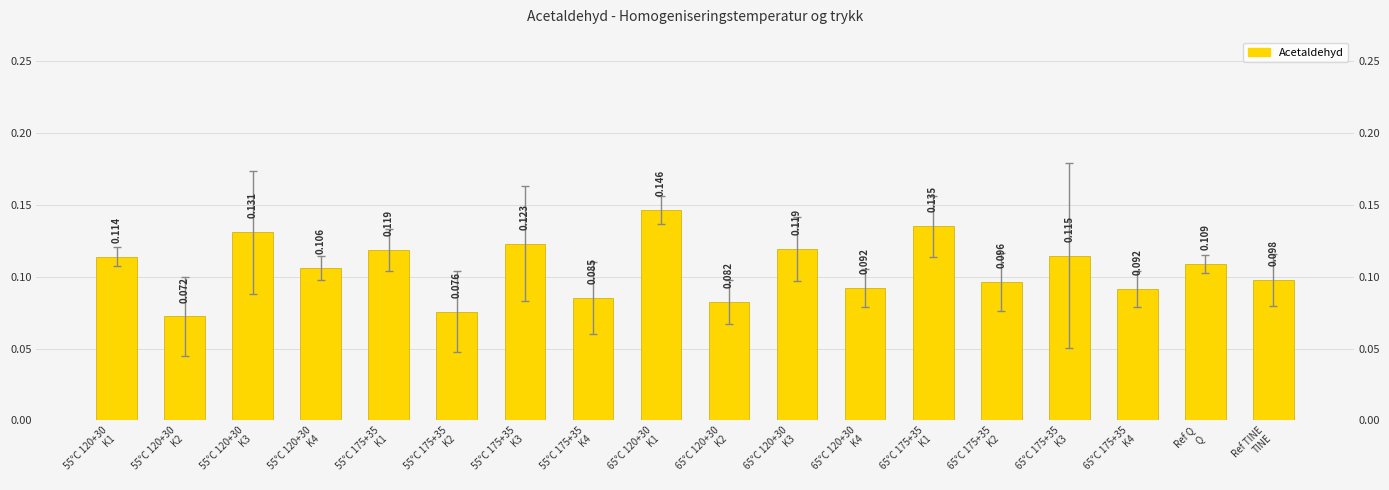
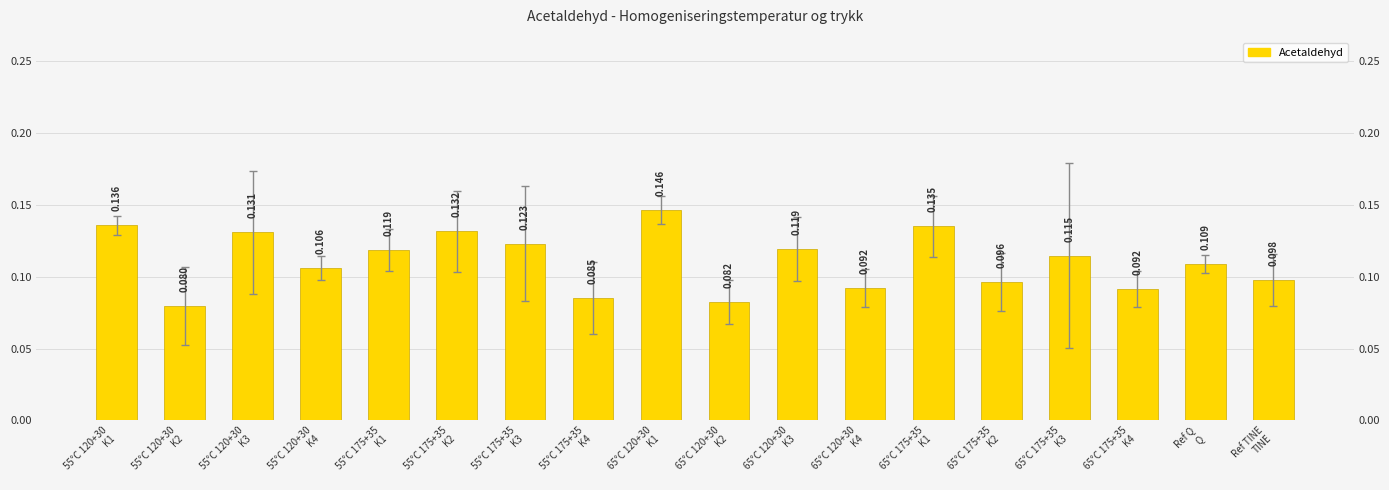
  {
    "Acetaldehyd": {
-     "55°C 120+30 K1": 0.114,
-     "55°C 120+30 K2": 0.072,
+     "55°C 120+30 K1": 0.136,
+     "55°C 120+30 K2": 0.080,
      "55°C 120+30 K3": 0.131,
-     "55°C 175+35 K2": 0.076,
+     "55°C 175+35 K2": 0.132,
      "55°C 175+35 K3": 0.123,
      "65°C 175+35 K3": 0.115,
      "Ref Q Q": 0.109
    }
  }
